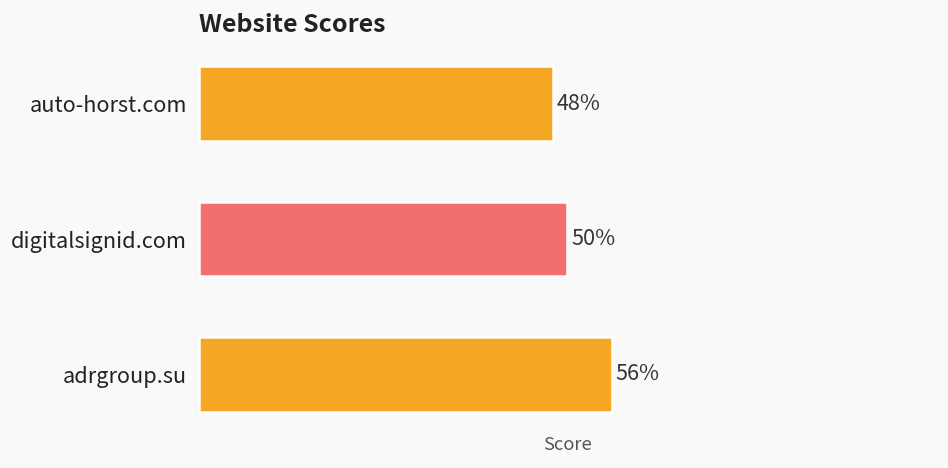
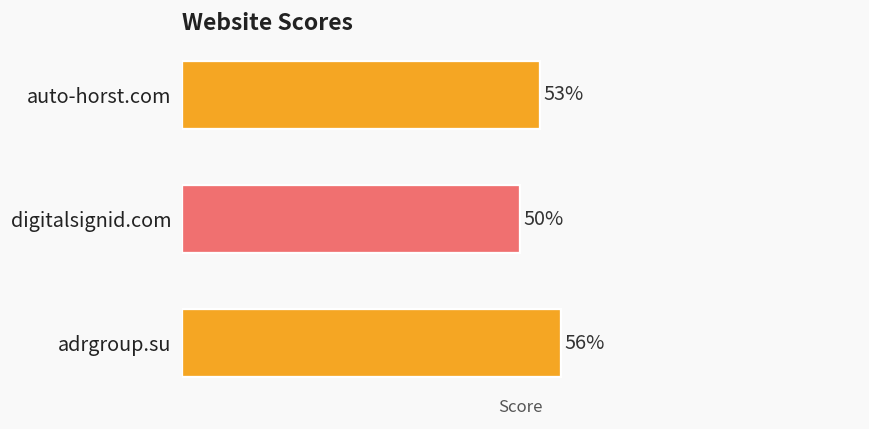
  {
-   "auto-horst.com": "48%",
+   "auto-horst.com": "53%",
    "digitalsignid.com": "50%",
    "adrgroup.su": "56%"
  }
